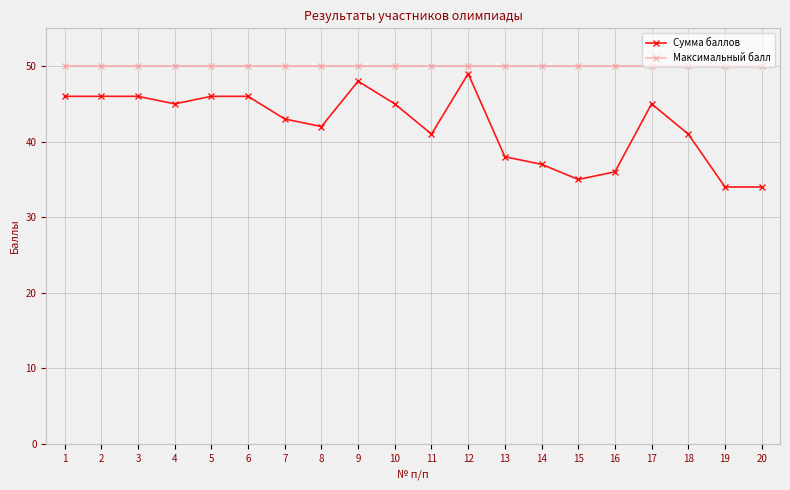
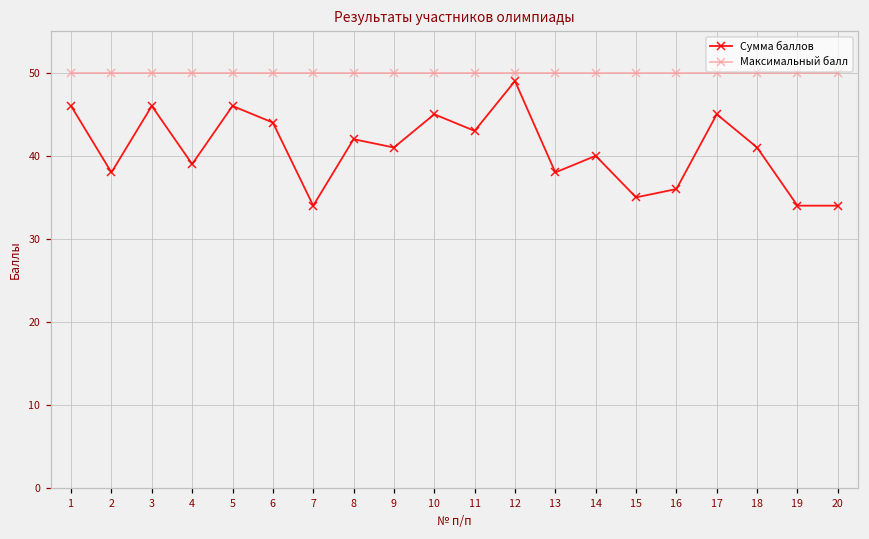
  {
    "Сумма баллов": {
      "1": 46,
-     "2": 46,
+     "2": 38,
      "3": 46,
-     "4": 45,
+     "4": 39,
      "5": 46,
-     "6": 46,
-     "7": 43,
+     "6": 44,
+     "7": 34,
      "8": 42,
-     "9": 48,
+     "9": 41,
      "10": 45,
-     "11": 41,
+     "11": 43,
      "12": 49,
      "13": 38,
-     "14": 37,
+     "14": 40,
      "15": 35,
      "16": 36,
      "17": 45,
      "18": 41,
      "19": 34,
      "20": 34
    },
    "Максимальный балл": {
      "1": 50,
      "2": 50,
      "3": 50,
      "4": 50,
      "5": 50,
      "6": 50,
      "7": 50,
      "8": 50,
      "9": 50,
      "10": 50,
      "11": 50,
      "12": 50,
      "13": 50,
      "14": 50,
      "15": 50,
      "16": 50
    }
  }
